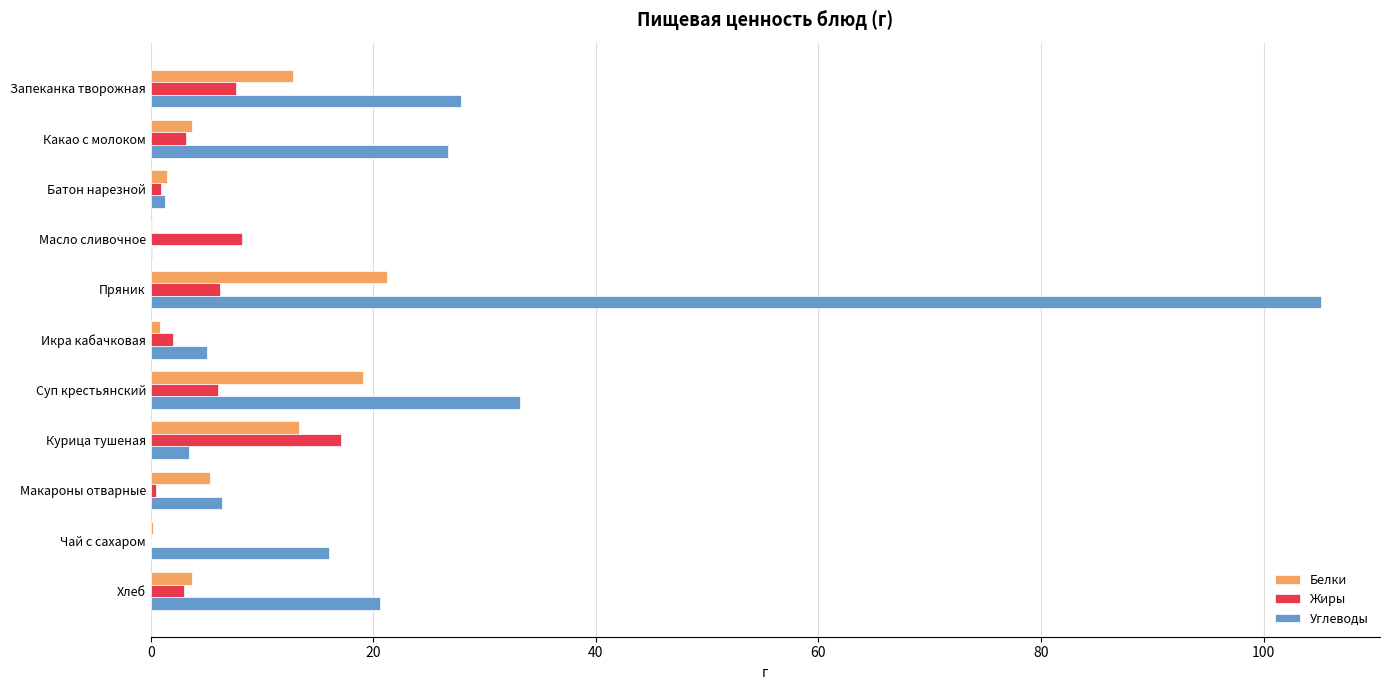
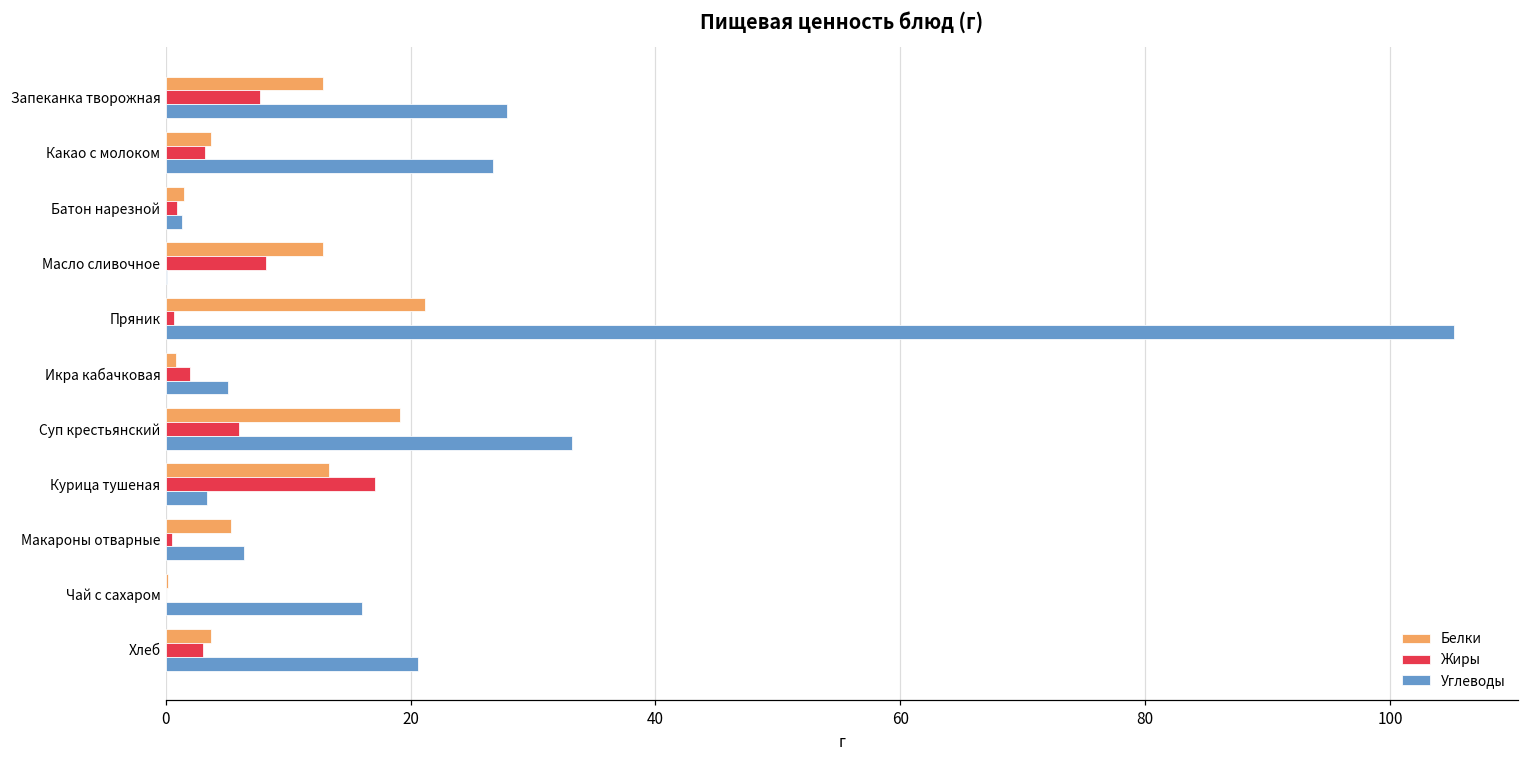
  {
    "Белки": {
      "Запеканка творожная": 12.8,
      "Какао с молоком": 3.7,
      "Батон нарезной": 1.5,
-     "Масло сливочное": 0.1,
+     "Масло сливочное": 12.8,
      "Пряник": 21.2,
      "Икра кабачковая": 0.8,
      "Суп крестьянский": 19.1,
      "Курица тушеная": 13.3,
      "Макароны отварные": 5.3,
      "Хлеб": 3.7
    },
    "Жиры": {
      "Запеканка творожная": 7.7,
      "Какао с молоком": 3.2,
      "Батон нарезной": 0.9,
      "Масло сливочное": 8.2,
-     "Пряник": 6.2,
+     "Пряник": 0.7,
      "Икра кабачковая": 2.0,
      "Суп крестьянский": 6.0,
      "Курица тушеная": 17.1,
      "Макароны отварные": 0.5,
      "Чай с сахаром": 0.0,
      "Хлеб": 3.0
    },
    "Углеводы": {
      "Запеканка творожная": 27.9,
      "Какао с молоком": 26.7,
      "Батон нарезной": 1.3,
      "Пряник": 105.2,
      "Икра кабачковая": 5.1,
      "Суп крестьянский": 33.2,
      "Курица тушеная": 3.4,
      "Макароны отварные": 6.4,
      "Чай с сахаром": 16.0,
      "Хлеб": 20.6
    }
  }
